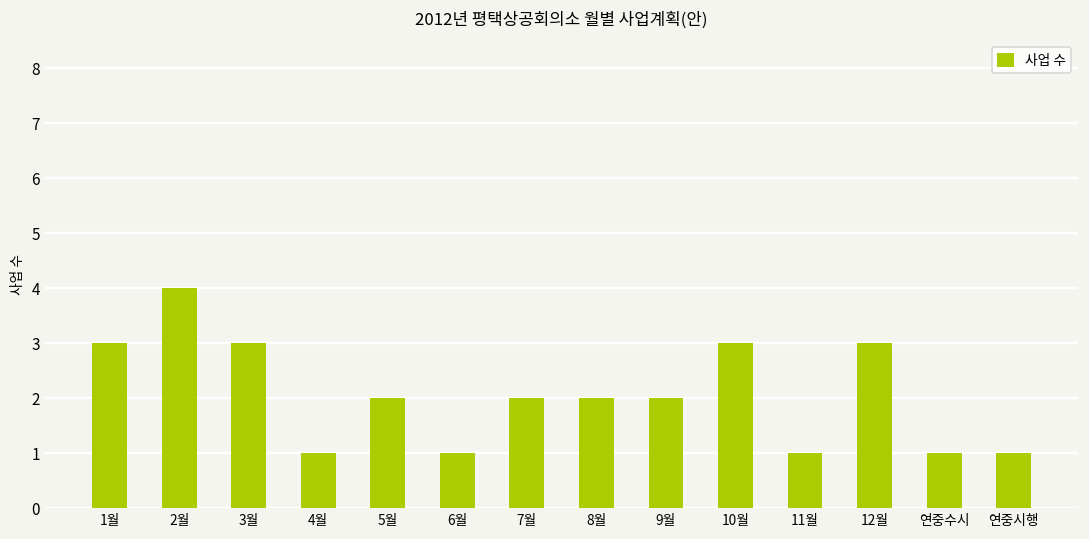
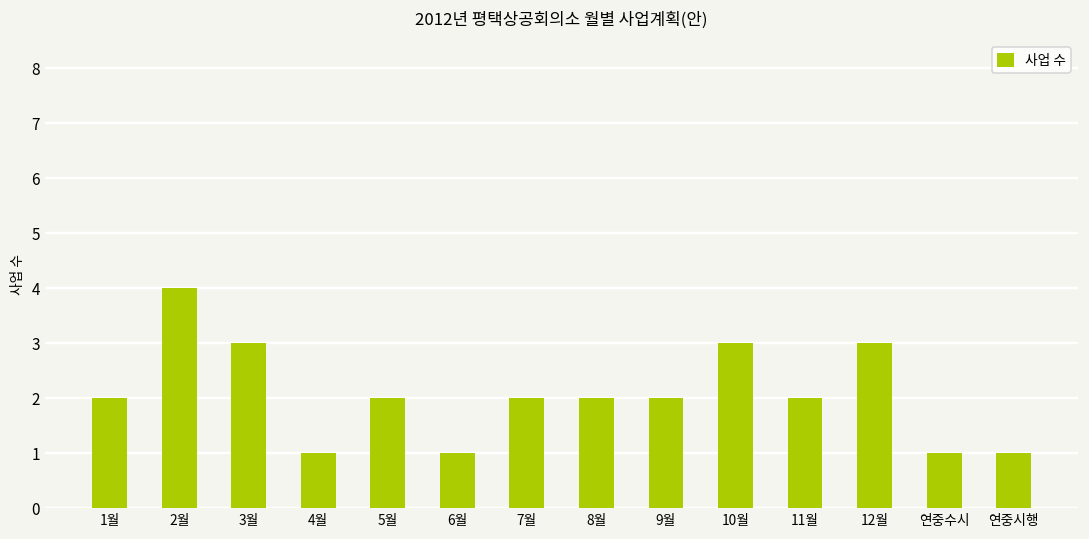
  {
-   "1월": 3,
+   "1월": 2,
    "2월": 4,
    "3월": 3,
    "4월": 1,
    "5월": 2,
    "6월": 1,
    "7월": 2,
    "8월": 2,
    "9월": 2,
    "10월": 3,
-   "11월": 1,
+   "11월": 2,
    "12월": 3,
    "연중수시": 1,
    "연중시행": 1
  }
